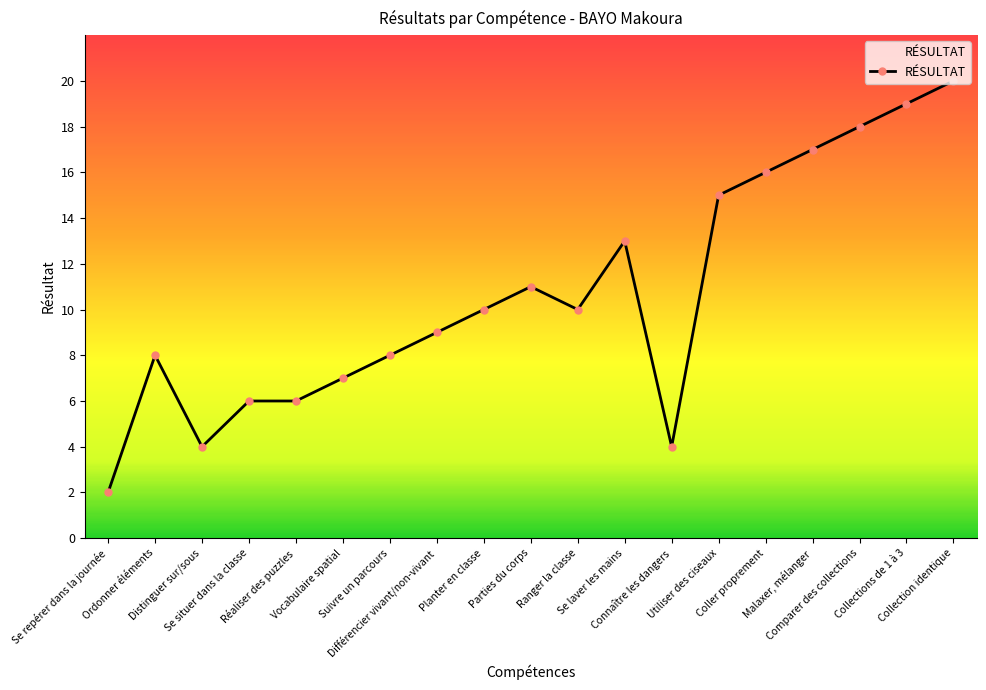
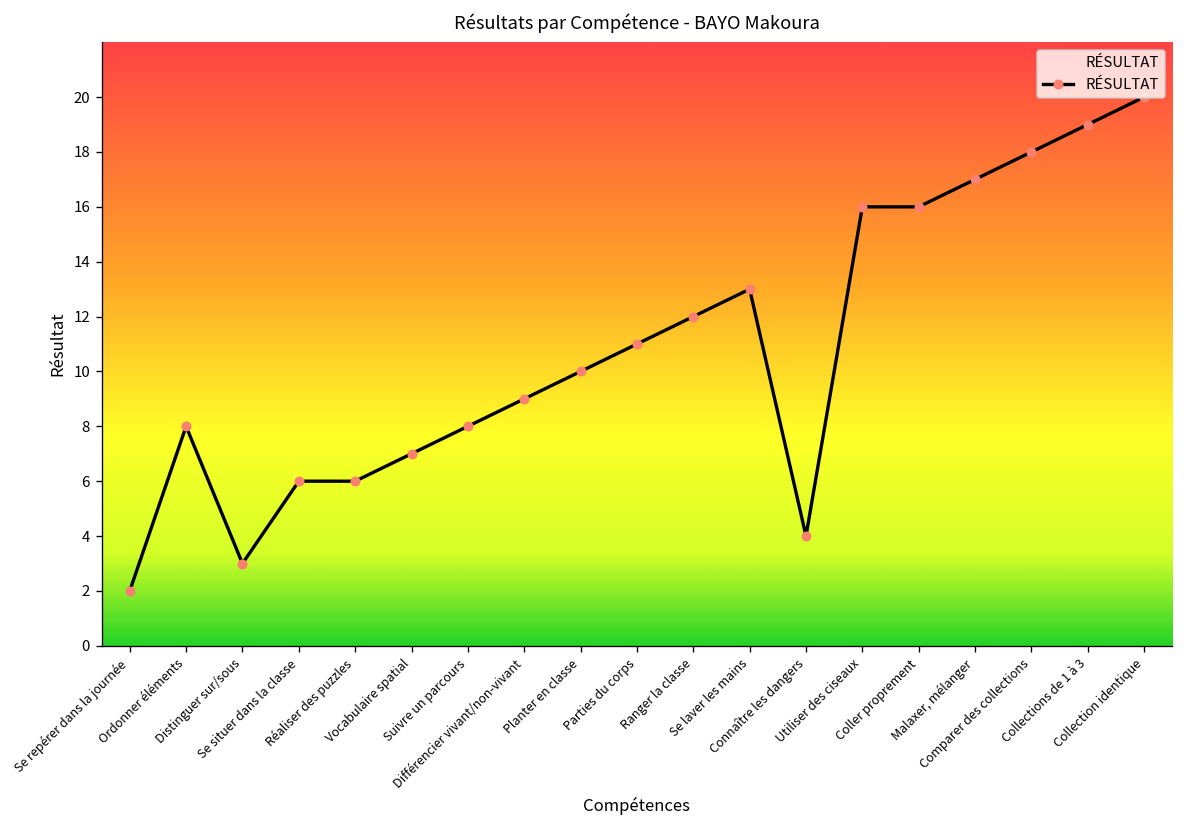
  {
    "Se repérer dans la journée": 2,
    "Ordonner éléments": 8,
-   "Distinguer sur/sous": 4,
+   "Distinguer sur/sous": 3,
    "Se situer dans la classe": 6,
    "Réaliser des puzzles": 6,
    "Vocabulaire spatial": 7,
    "Suivre un parcours": 8,
    "Différencier vivant/non-vivant": 9,
    "Planter en classe": 10,
    "Parties du corps": 11,
-   "Ranger la classe": 10,
+   "Ranger la classe": 12,
    "Se laver les mains": 13,
    "Connaître les dangers": 4,
-   "Utiliser des ciseaux": 15,
+   "Utiliser des ciseaux": 16,
    "Coller proprement": 16,
    "Malaxer, mélanger": 17,
    "Comparer des collections": 18,
    "Collections de 1 à 3": 19
  }
